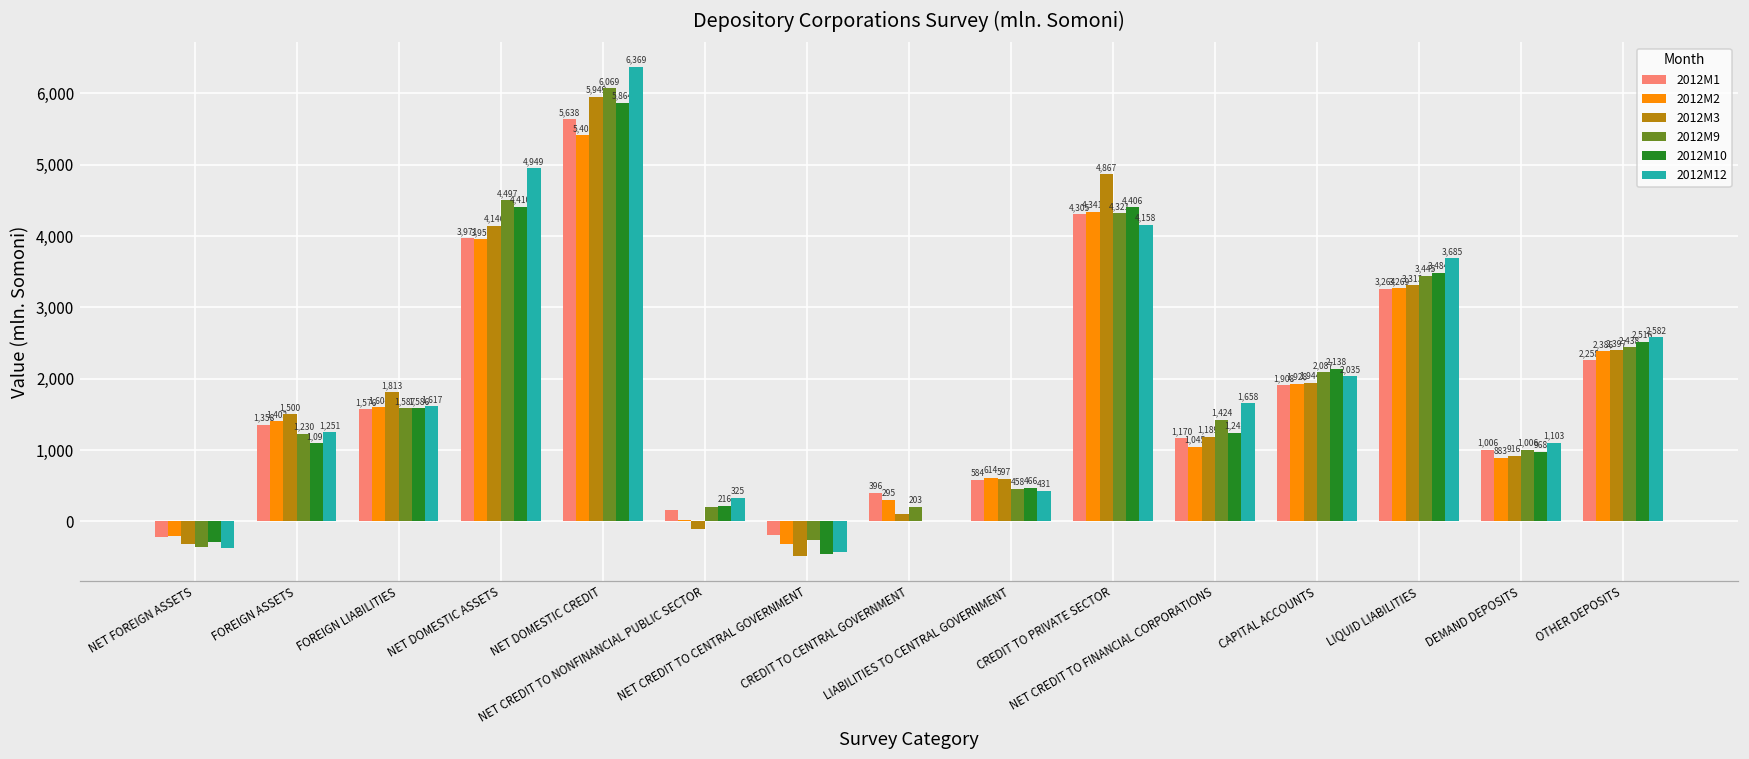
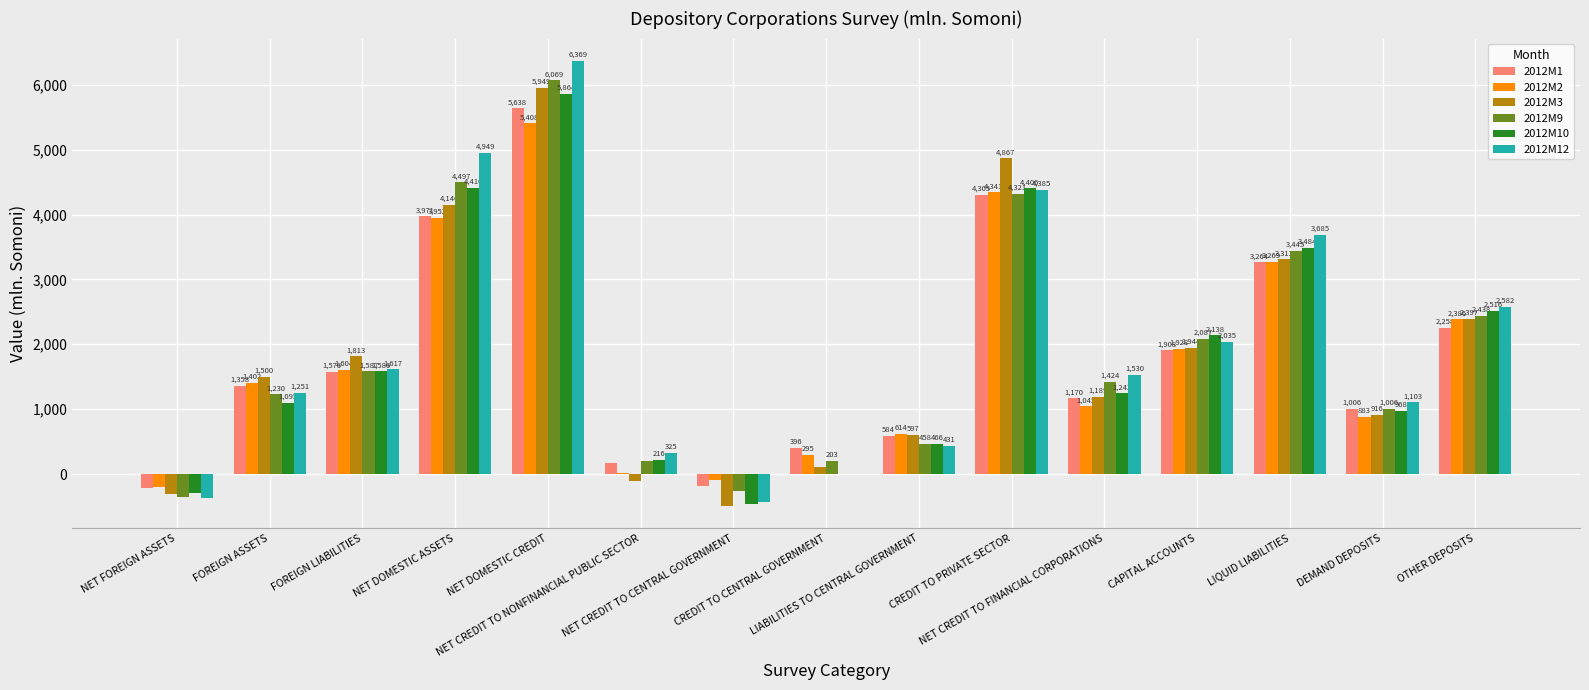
  {
    "2012M1": {
      "NET DOMESTIC CREDIT": "5,638",
      "CREDIT TO CENTRAL GOVERNMENT": "396",
      "LIABILITIES TO CENTRAL GOVERNMENT": "584",
      "NET CREDIT TO FINANCIAL CORPORATIONS": "1,170",
      "DEMAND DEPOSITS": "1,006",
      "OTHER DEPOSITS": "2,258"
    },
    "2012M2": {
      "NET FOREIGN ASSETS": "-200",
-     "NET CREDIT TO CENTRAL GOVERNMENT": "-300"
+     "NET CREDIT TO CENTRAL GOVERNMENT": "-100"
    },
    "2012M3": {
      "FOREIGN ASSETS": "1,500",
      "FOREIGN LIABILITIES": "1,813",
      "NET DOMESTIC ASSETS": "4,146",
      "NET DOMESTIC CREDIT": "5,949",
      "LIABILITIES TO CENTRAL GOVERNMENT": "597",
      "CREDIT TO PRIVATE SECTOR": "4,867",
      "NET CREDIT TO FINANCIAL CORPORATIONS": "1,189",
      "DEMAND DEPOSITS": "916"
    },
    "2012M9": {
      "FOREIGN ASSETS": "1,230",
      "NET DOMESTIC ASSETS": "4,497",
      "NET DOMESTIC CREDIT": "6,069",
      "CREDIT TO CENTRAL GOVERNMENT": "203",
      "LIABILITIES TO CENTRAL GOVERNMENT": "458",
      "CREDIT TO PRIVATE SECTOR": "4,321",
      "NET CREDIT TO FINANCIAL CORPORATIONS": "1,424",
      "DEMAND DEPOSITS": "1,006"
    },
    "2012M10": {
      "FOREIGN ASSETS": "1,095",
      "NET DOMESTIC ASSETS": "4,410",
      "NET DOMESTIC CREDIT": "5,864",
      "NET CREDIT TO NONFINANCIAL PUBLIC SECTOR": "216",
      "LIABILITIES TO CENTRAL GOVERNMENT": "466",
      "NET CREDIT TO FINANCIAL CORPORATIONS": "1,242"
    },
    "2012M12": {
      "FOREIGN ASSETS": "1,251",
      "NET DOMESTIC ASSETS": "4,949",
      "NET DOMESTIC CREDIT": "6,369",
      "NET CREDIT TO NONFINANCIAL PUBLIC SECTOR": "325",
      "LIABILITIES TO CENTRAL GOVERNMENT": "431",
-     "CREDIT TO PRIVATE SECTOR": "4,158",
-     "NET CREDIT TO FINANCIAL CORPORATIONS": "1,658",
+     "CREDIT TO PRIVATE SECTOR": "4,385",
+     "NET CREDIT TO FINANCIAL CORPORATIONS": "1,530",
      "CAPITAL ACCOUNTS": "2,035",
      "LIQUID LIABILITIES": "3,685",
      "DEMAND DEPOSITS": "1,103"
    }
  }
